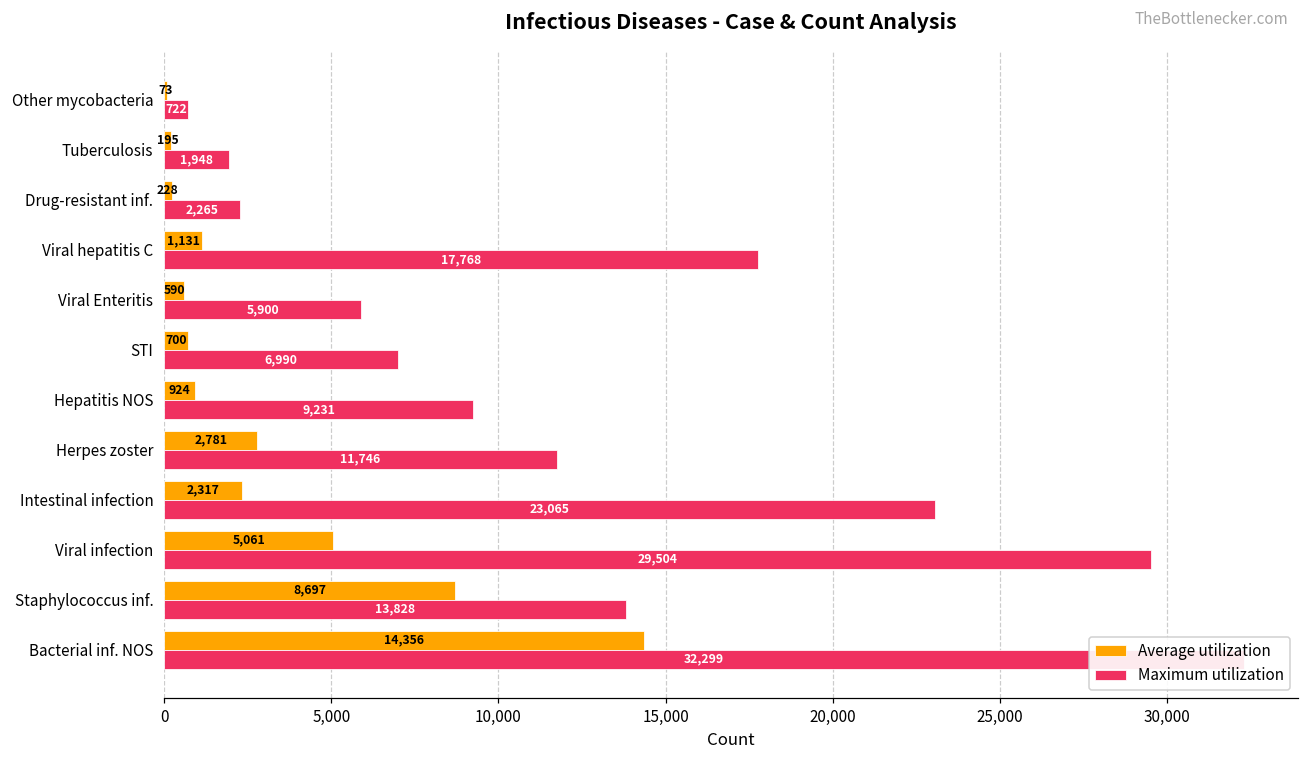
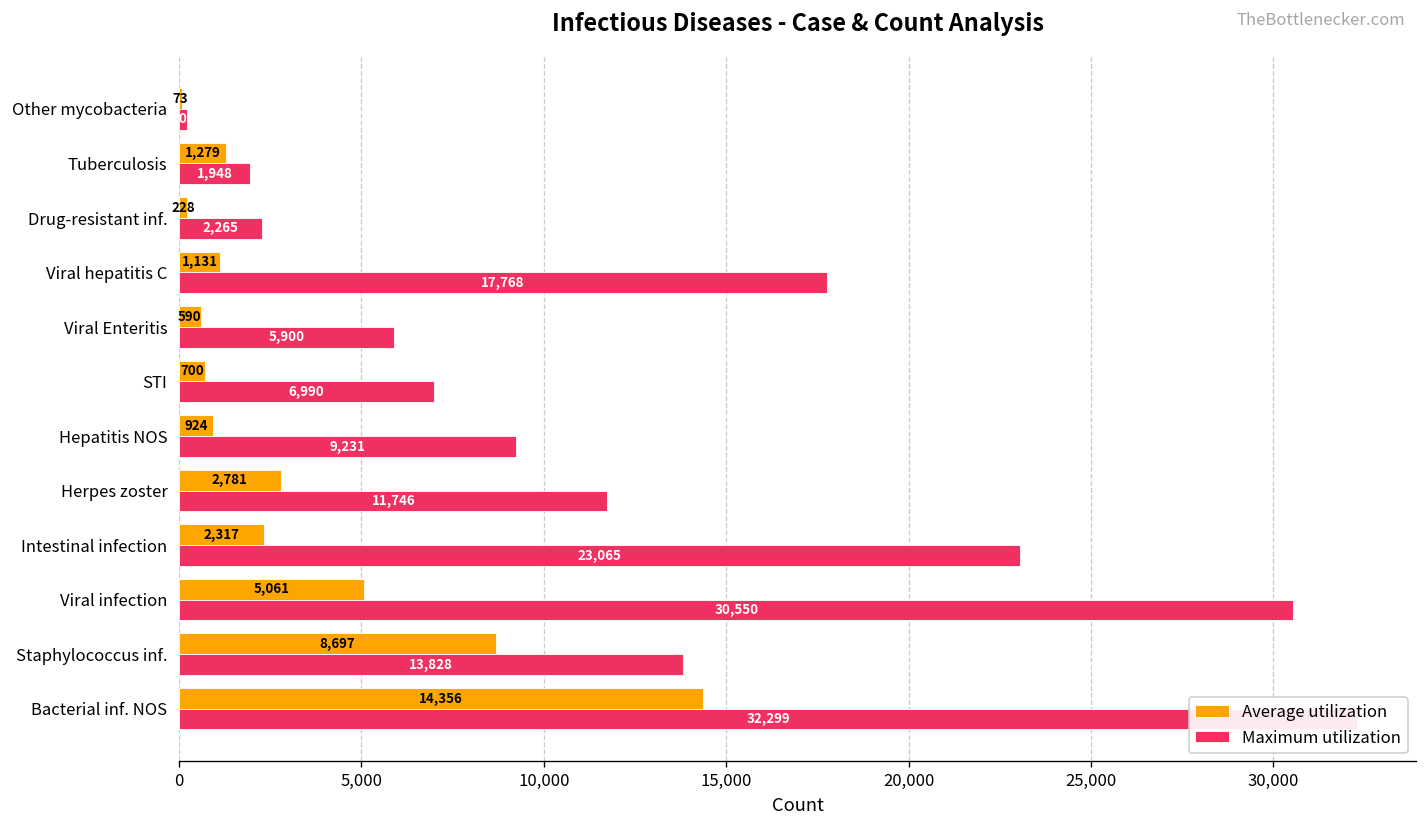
  {
    "Average utilization": {
      "Other mycobacteria": "73",
-     "Tuberculosis": "195",
+     "Tuberculosis": "1,279",
      "Drug-resistant inf.": "228",
      "Viral hepatitis C": "1,131",
      "Viral Enteritis": "590",
      "STI": "700",
      "Hepatitis NOS": "924",
      "Herpes zoster": "2,781",
      "Intestinal infection": "2,317",
      "Viral infection": "5,061",
      "Staphylococcus inf.": "8,697",
      "Bacterial inf. NOS": "14,356"
    },
    "Maximum utilization": {
-     "Other mycobacteria": "700",
+     "Other mycobacteria": "200",
      "Tuberculosis": "1,948",
      "Drug-resistant inf.": "2,265",
      "Viral hepatitis C": "17,768",
      "Viral Enteritis": "5,900",
      "STI": "6,990",
      "Hepatitis NOS": "9,231",
      "Herpes zoster": "11,746",
      "Intestinal infection": "23,065",
-     "Viral infection": "29,504",
+     "Viral infection": "30,550",
      "Staphylococcus inf.": "13,828"
    }
  }
